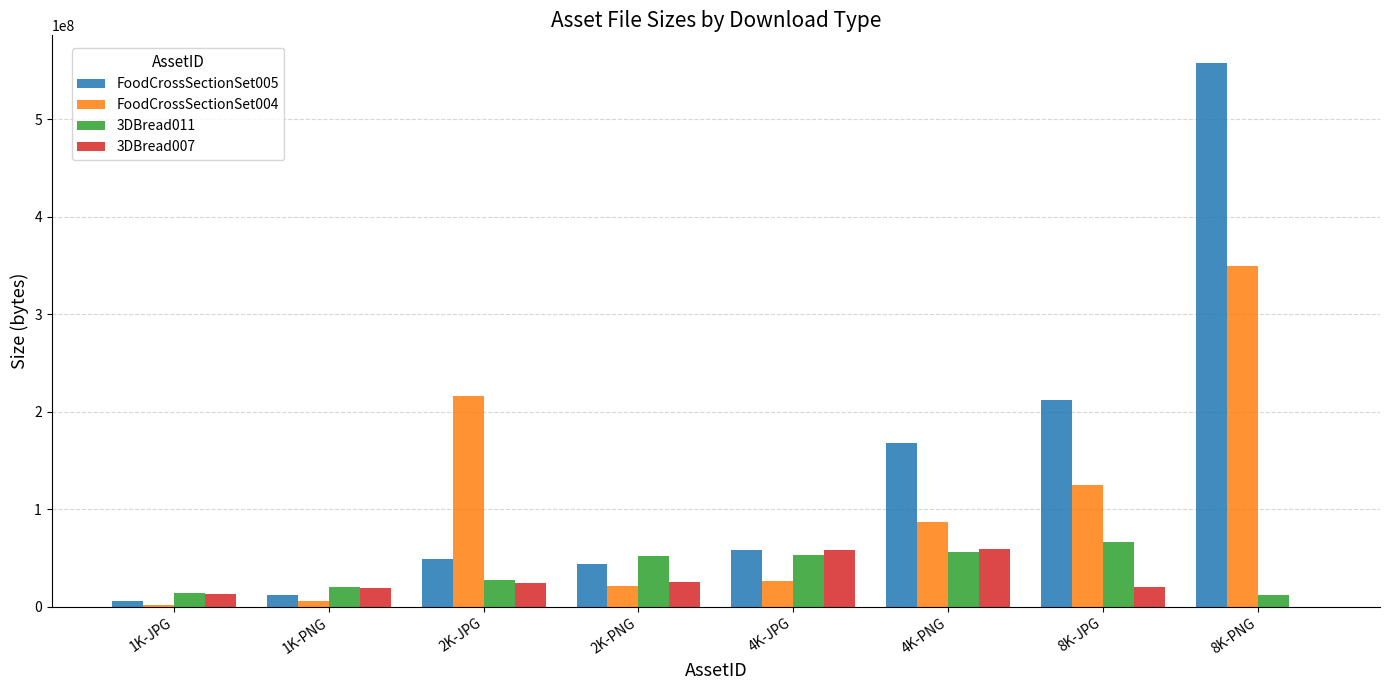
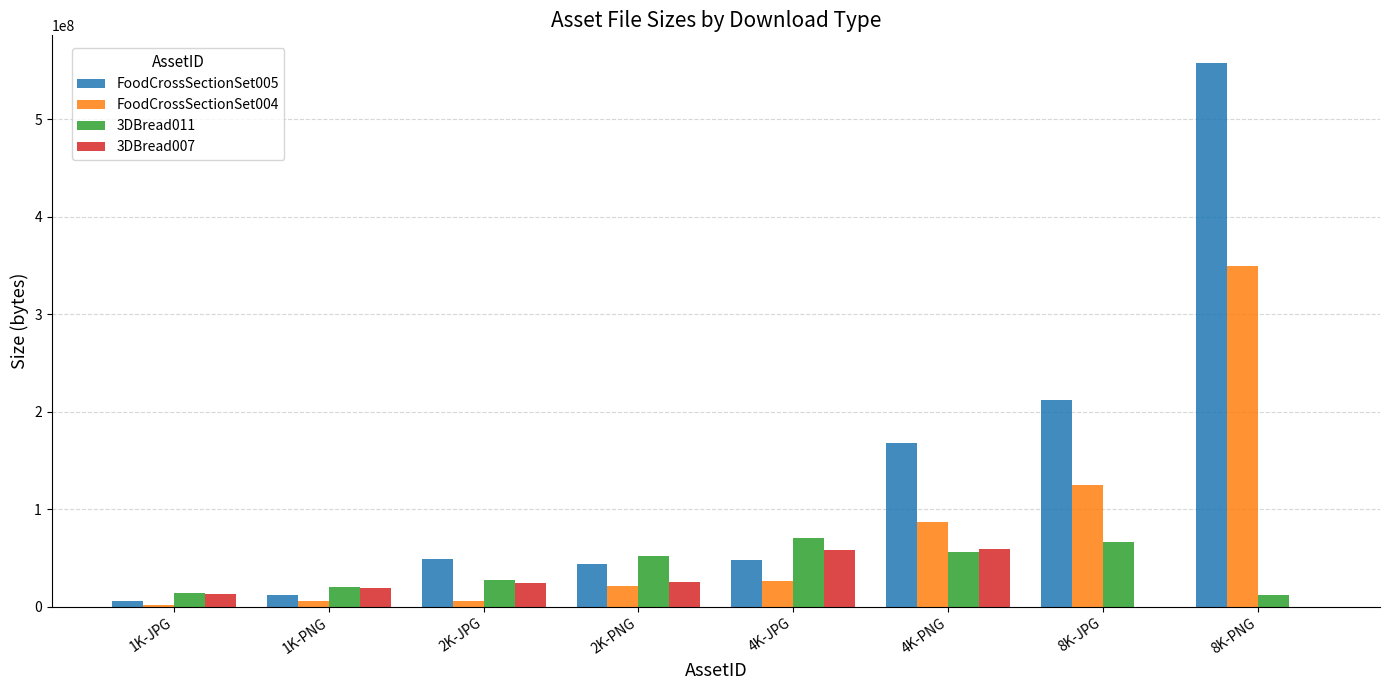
  {
    "FoodCrossSectionSet005": {
      "1K-JPG": 10000000,
      "1K-PNG": 10000000,
      "2K-JPG": 50000000,
      "2K-PNG": 40000000,
-     "4K-JPG": 60000000,
+     "4K-JPG": 50000000,
      "4K-PNG": 170000000,
      "8K-JPG": 210000000,
      "8K-PNG": 560000000
    },
    "FoodCrossSectionSet004": {
      "1K-PNG": 10000000,
-     "2K-JPG": 220000000,
+     "2K-JPG": 10000000,
      "2K-PNG": 20000000,
      "4K-JPG": 30000000,
      "4K-PNG": 90000000,
      "8K-JPG": 120000000,
      "8K-PNG": 350000000
    },
    "3DBread011": {
      "1K-JPG": 10000000,
      "1K-PNG": 20000000,
      "2K-JPG": 30000000,
      "2K-PNG": 50000000,
-     "4K-JPG": 50000000,
+     "4K-JPG": 70000000,
      "4K-PNG": 60000000,
      "8K-JPG": 70000000,
      "8K-PNG": 10000000
    },
    "3DBread007": {
      "1K-JPG": 10000000,
      "1K-PNG": 20000000,
      "2K-JPG": 20000000,
      "2K-PNG": 30000000,
      "4K-JPG": 60000000,
      "4K-PNG": 60000000,
-     "8K-JPG": 20000000,
+     "8K-JPG": 0,
      "8K-PNG": 0
    }
  }
